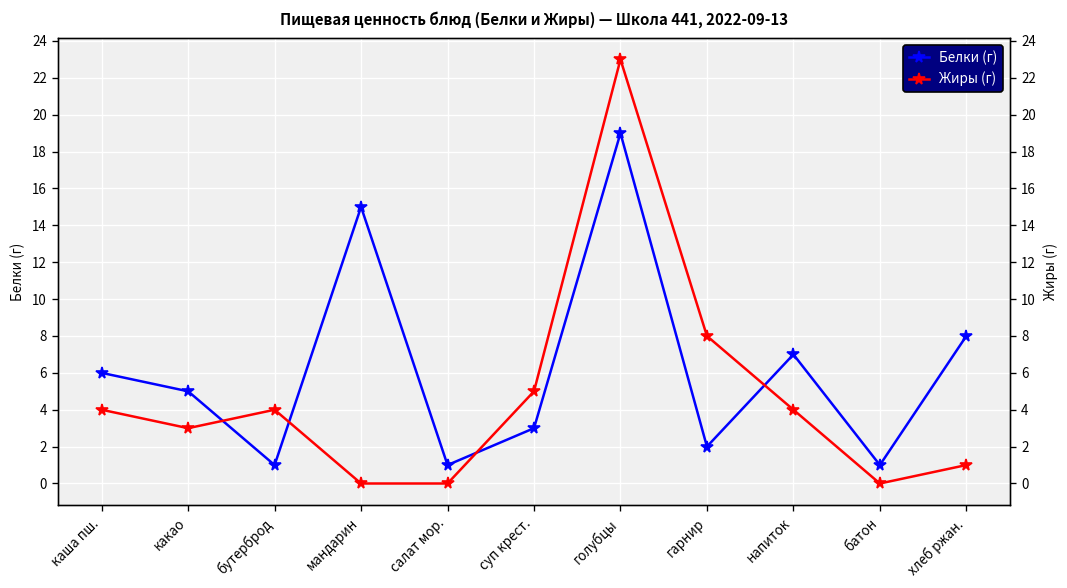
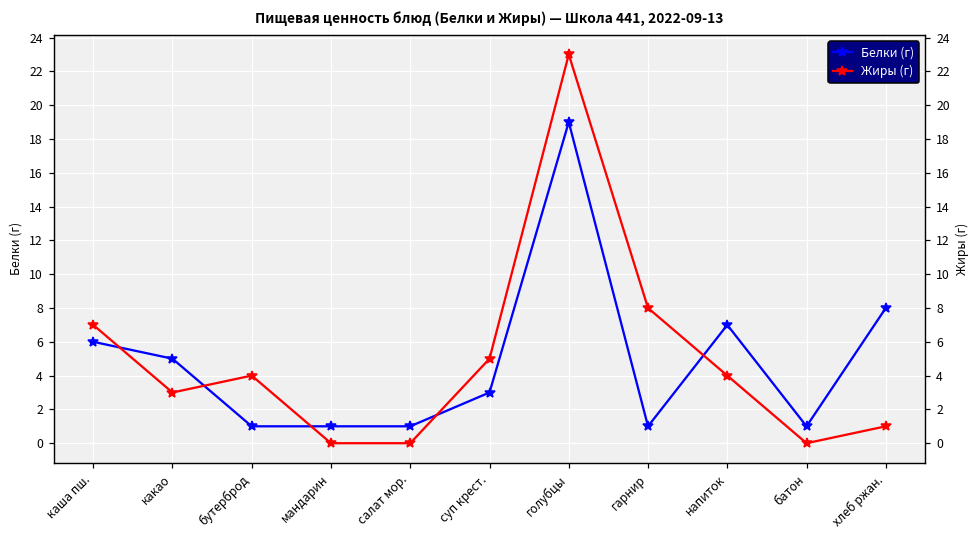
  {
    "Белки (г)": {
      "каша пш.": 6,
      "какао": 5,
      "бутерброд": 1,
-     "мандарин": 15,
+     "мандарин": 1,
      "салат мор.": 1,
      "суп крест.": 3,
      "голубцы": 19,
-     "гарнир": 2,
+     "гарнир": 1,
      "напиток": 7,
      "батон": 1,
      "хлеб ржан.": 8
    },
    "Жиры (г)": {
-     "каша пш.": 4,
+     "каша пш.": 7,
      "какао": 3,
      "бутерброд": 4,
      "мандарин": 0,
      "салат мор.": 0,
      "суп крест.": 5,
      "голубцы": 23,
      "гарнир": 8,
      "напиток": 4,
      "батон": 0,
      "хлеб ржан.": 1
    }
  }
